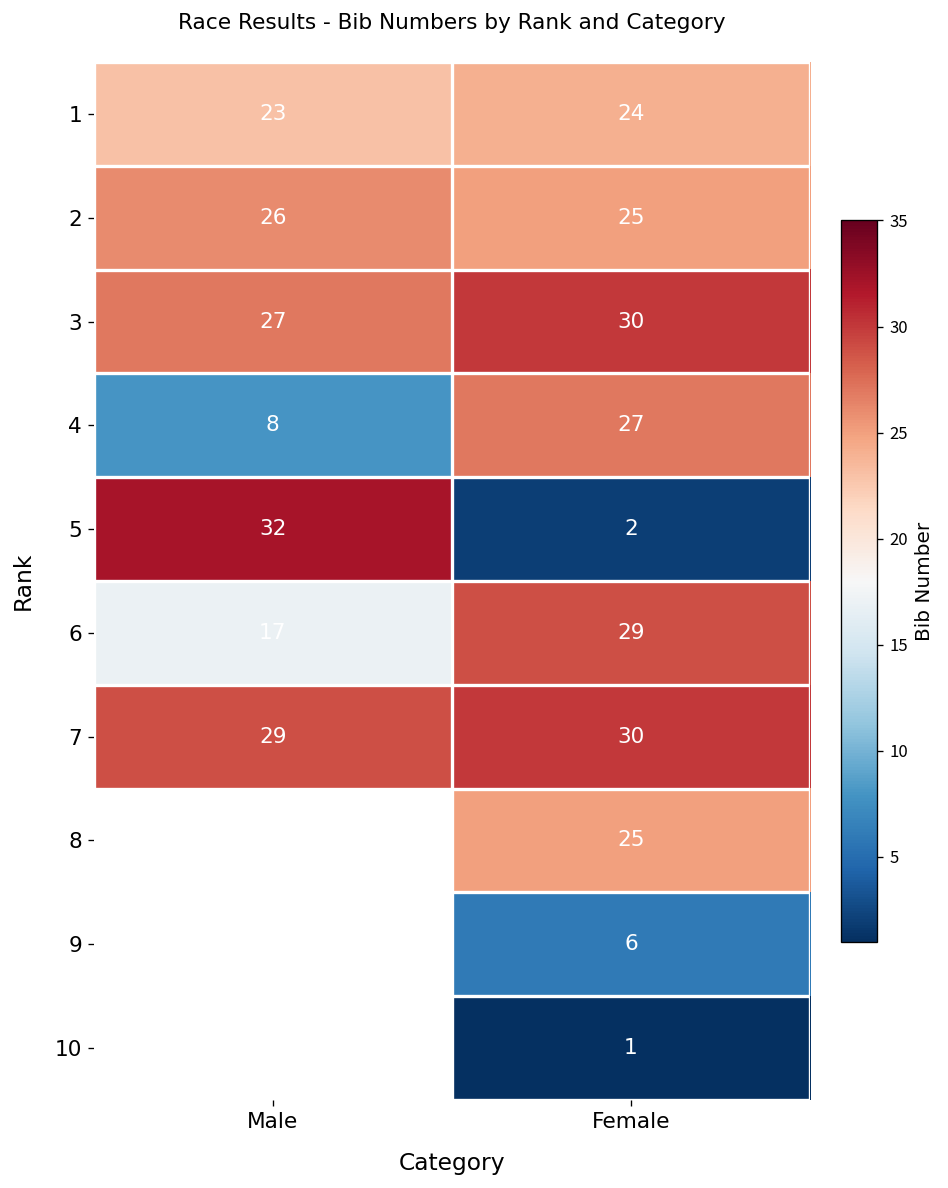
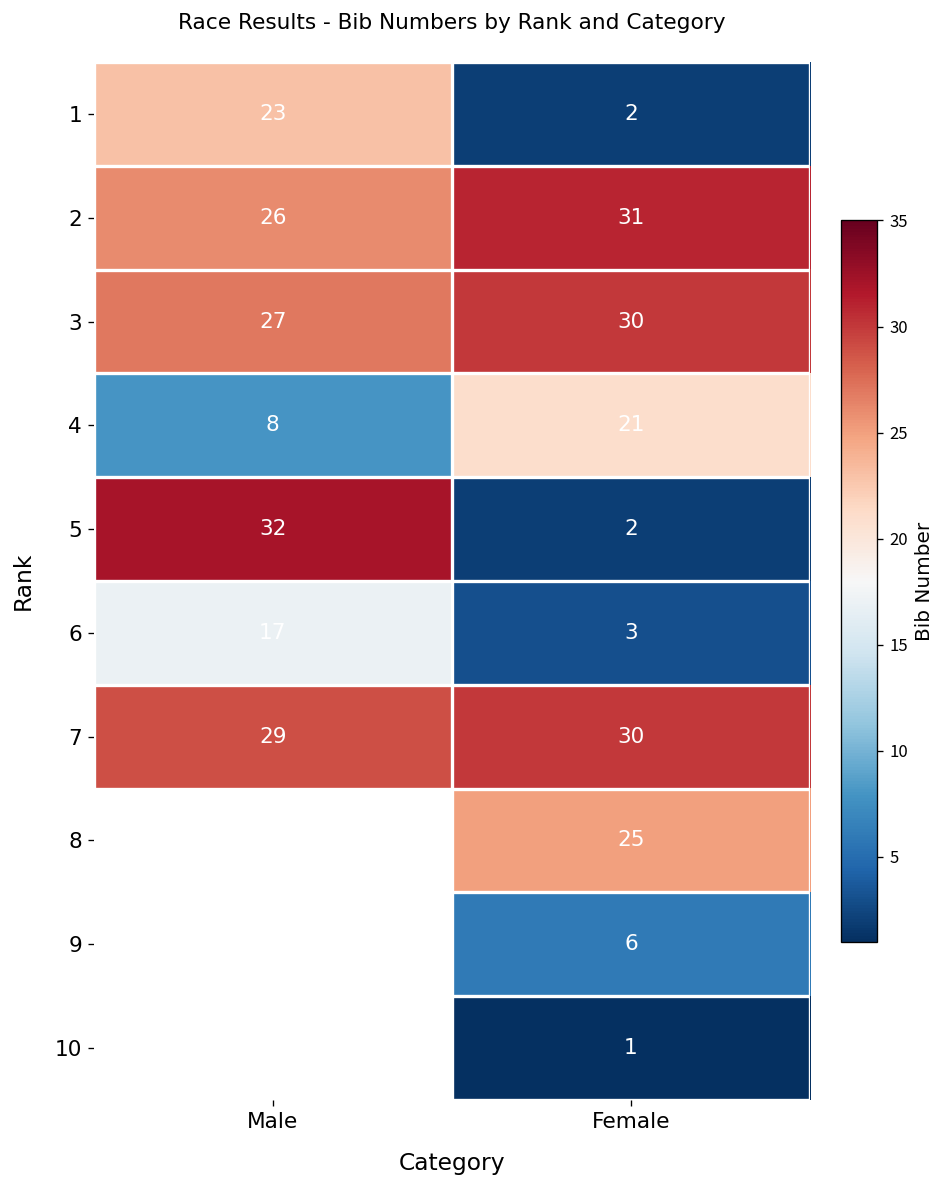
  {
    "1": {
      "Male": 23,
-     "Female": 24
+     "Female": 2
    },
    "2": {
      "Male": 26,
-     "Female": 25
+     "Female": 31
    },
    "3": {
      "Male": 27,
      "Female": 30
    },
    "4": {
      "Male": 8,
-     "Female": 27
+     "Female": 21
    },
    "5": {
      "Male": 32,
      "Female": 2
    },
    "6": {
-     "Female": 29
+     "Female": 3
    },
    "7": {
      "Male": 29,
      "Female": 30
    },
    "8": {
      "Female": 25
    },
    "9": {
      "Female": 6
    },
    "10": {
      "Female": 1
    }
  }
